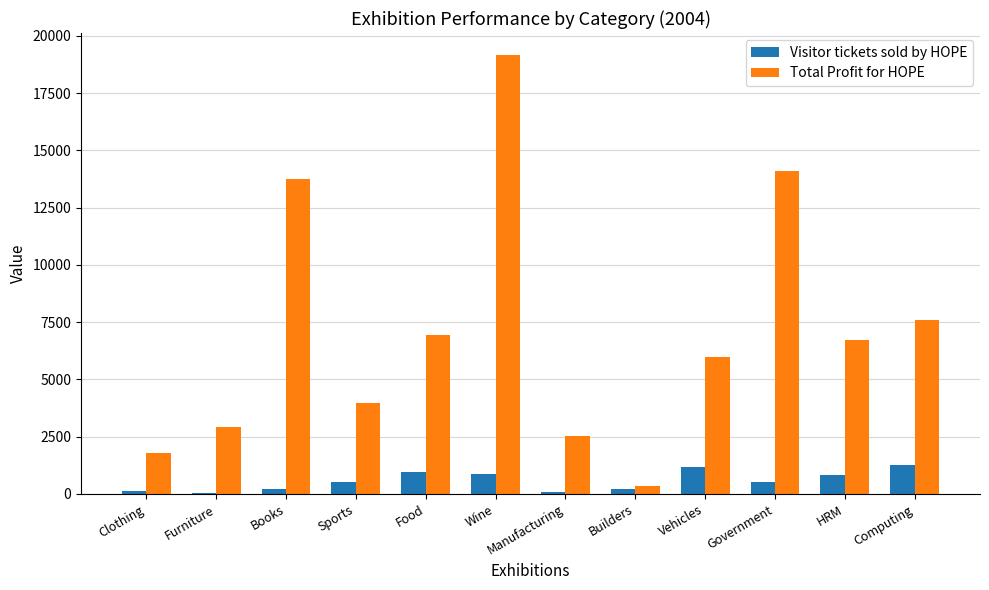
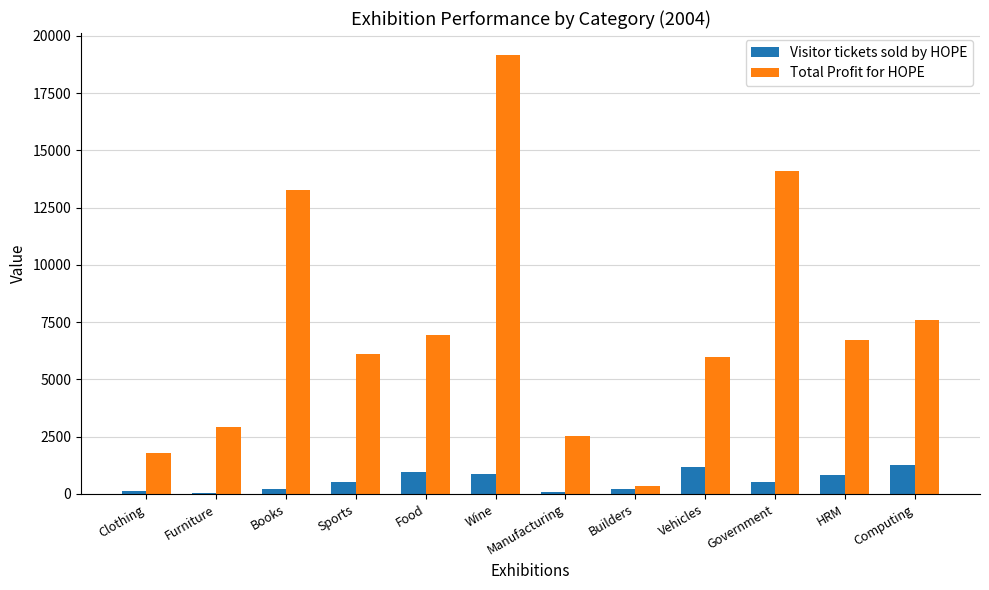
  {
    "Visitor tickets sold by HOPE": {
      "Clothing": 100,
      "Books": 200,
      "Sports": 500,
      "Food": 1000,
      "Wine": 900,
      "Builders": 200,
      "Vehicles": 1200,
      "Government": 500,
      "HRM": 800,
      "Computing": 1300
    },
    "Total Profit for HOPE": {
      "Clothing": 1800,
      "Furniture": 2900,
-     "Books": 13700,
-     "Sports": 4000,
+     "Books": 13300,
+     "Sports": 6100,
      "Food": 7000,
      "Wine": 19200,
      "Manufacturing": 2500,
      "Builders": 300,
      "Vehicles": 6000,
      "Government": 14100,
      "HRM": 6700,
      "Computing": 7600
    }
  }
